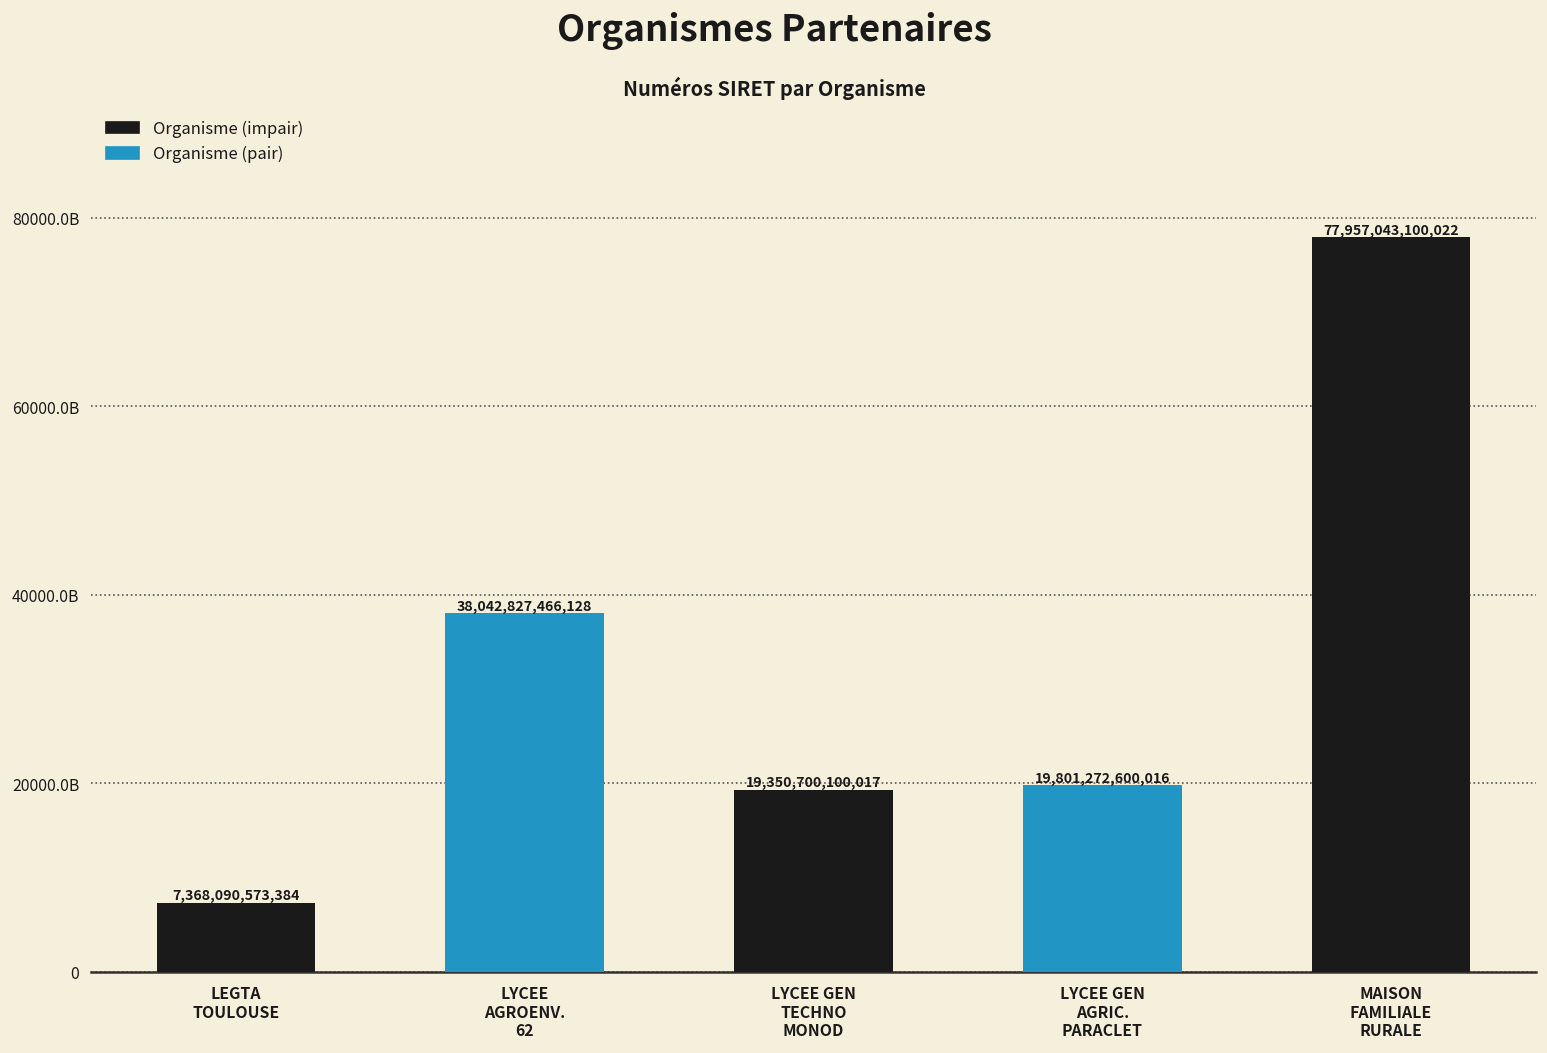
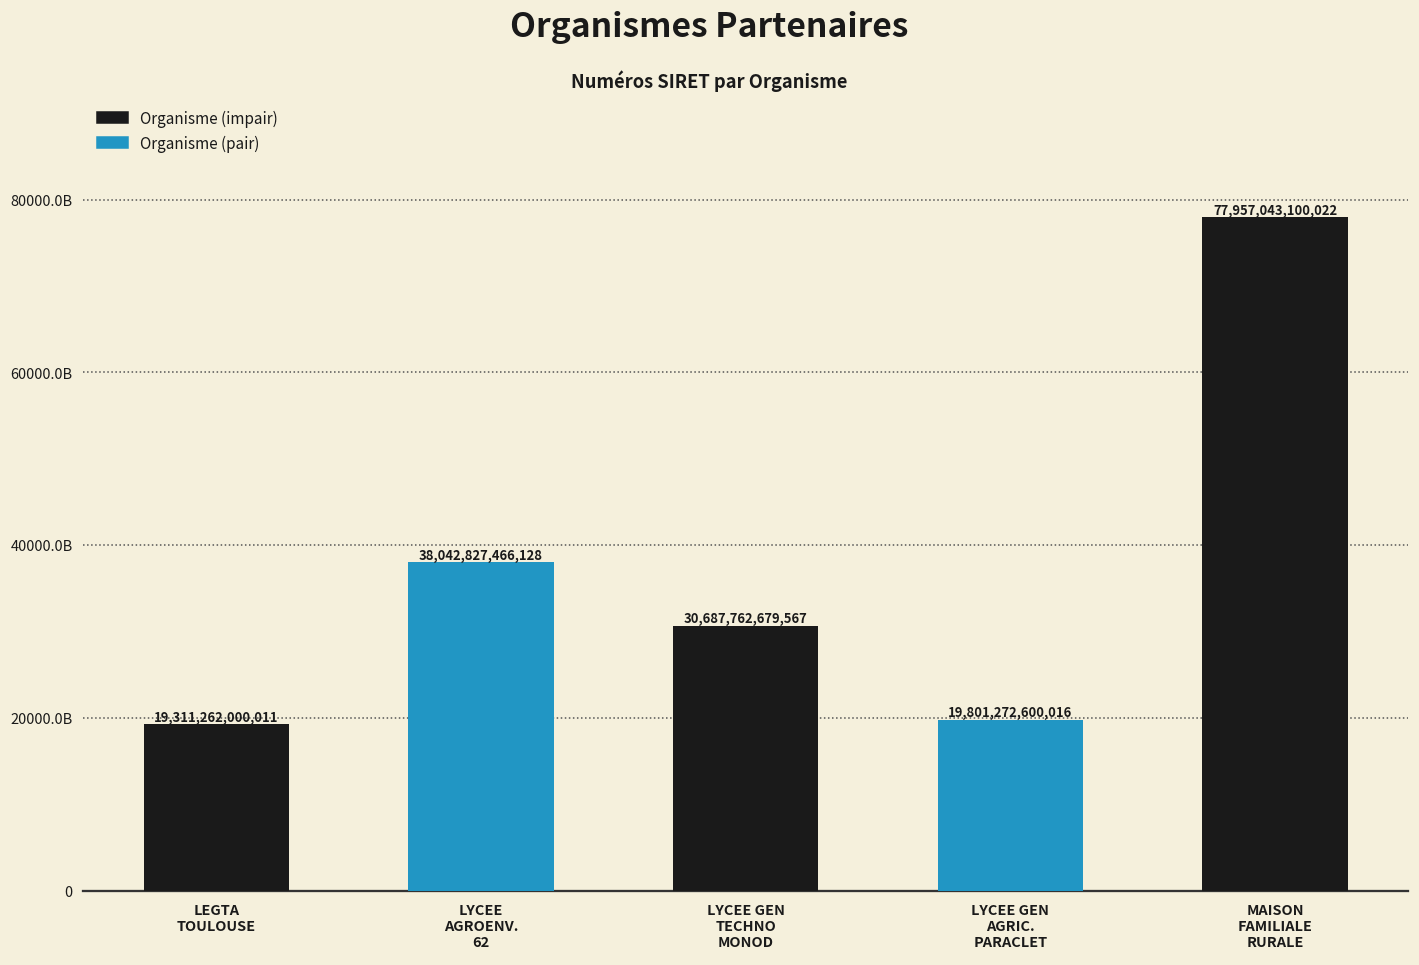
  {
-   "LEGTA TOULOUSE": "7,368,090,573,384",
+   "LEGTA TOULOUSE": "19,311,262,000,011",
    "LYCEE AGROENV. 62": "38,042,827,466,128",
-   "LYCEE GEN TECHNO MONOD": "19,350,700,100,017",
+   "LYCEE GEN TECHNO MONOD": "30,687,762,679,567",
    "LYCEE GEN AGRIC. PARACLET": "19,801,272,600,016",
    "MAISON FAMILIALE RURALE": "77,957,043,100,022"
  }
